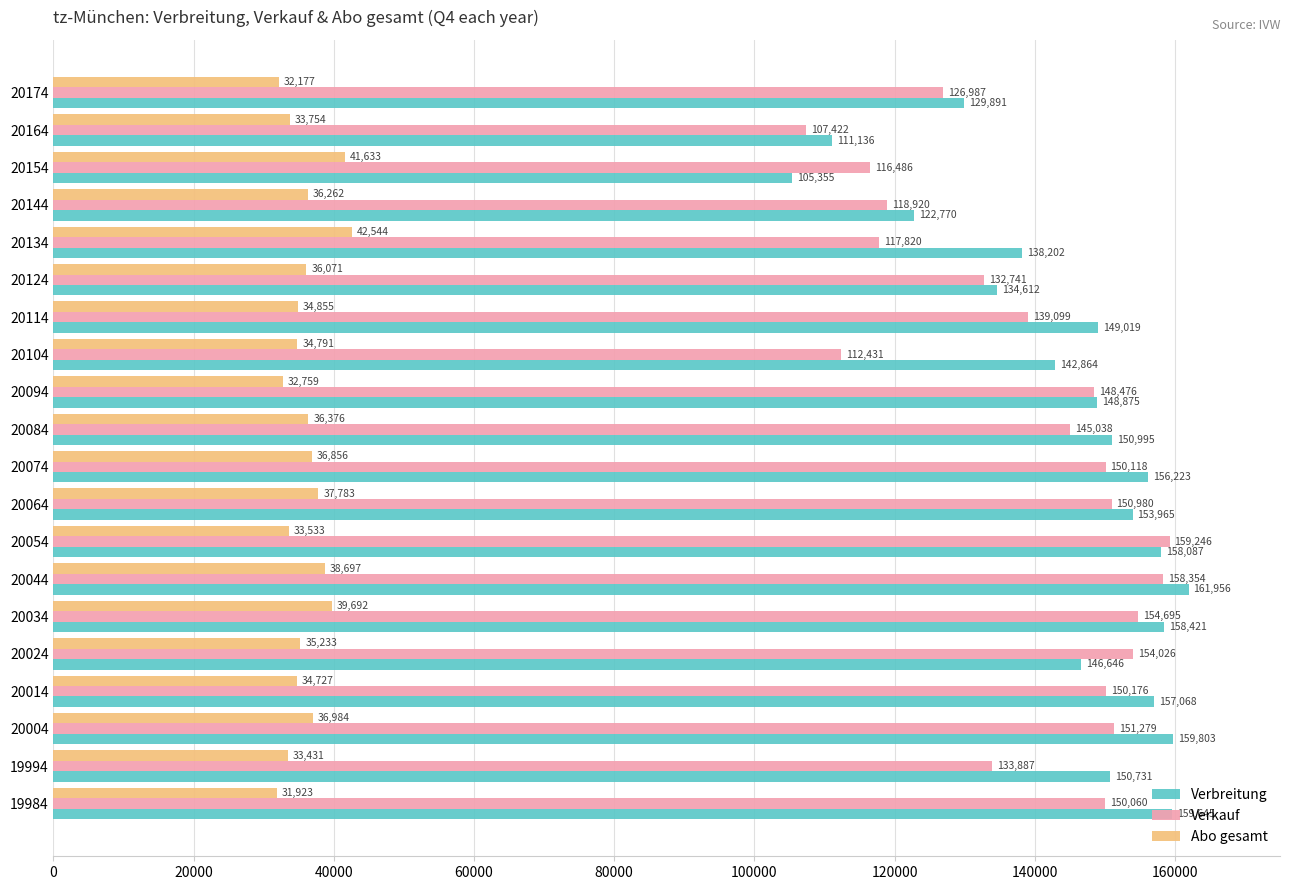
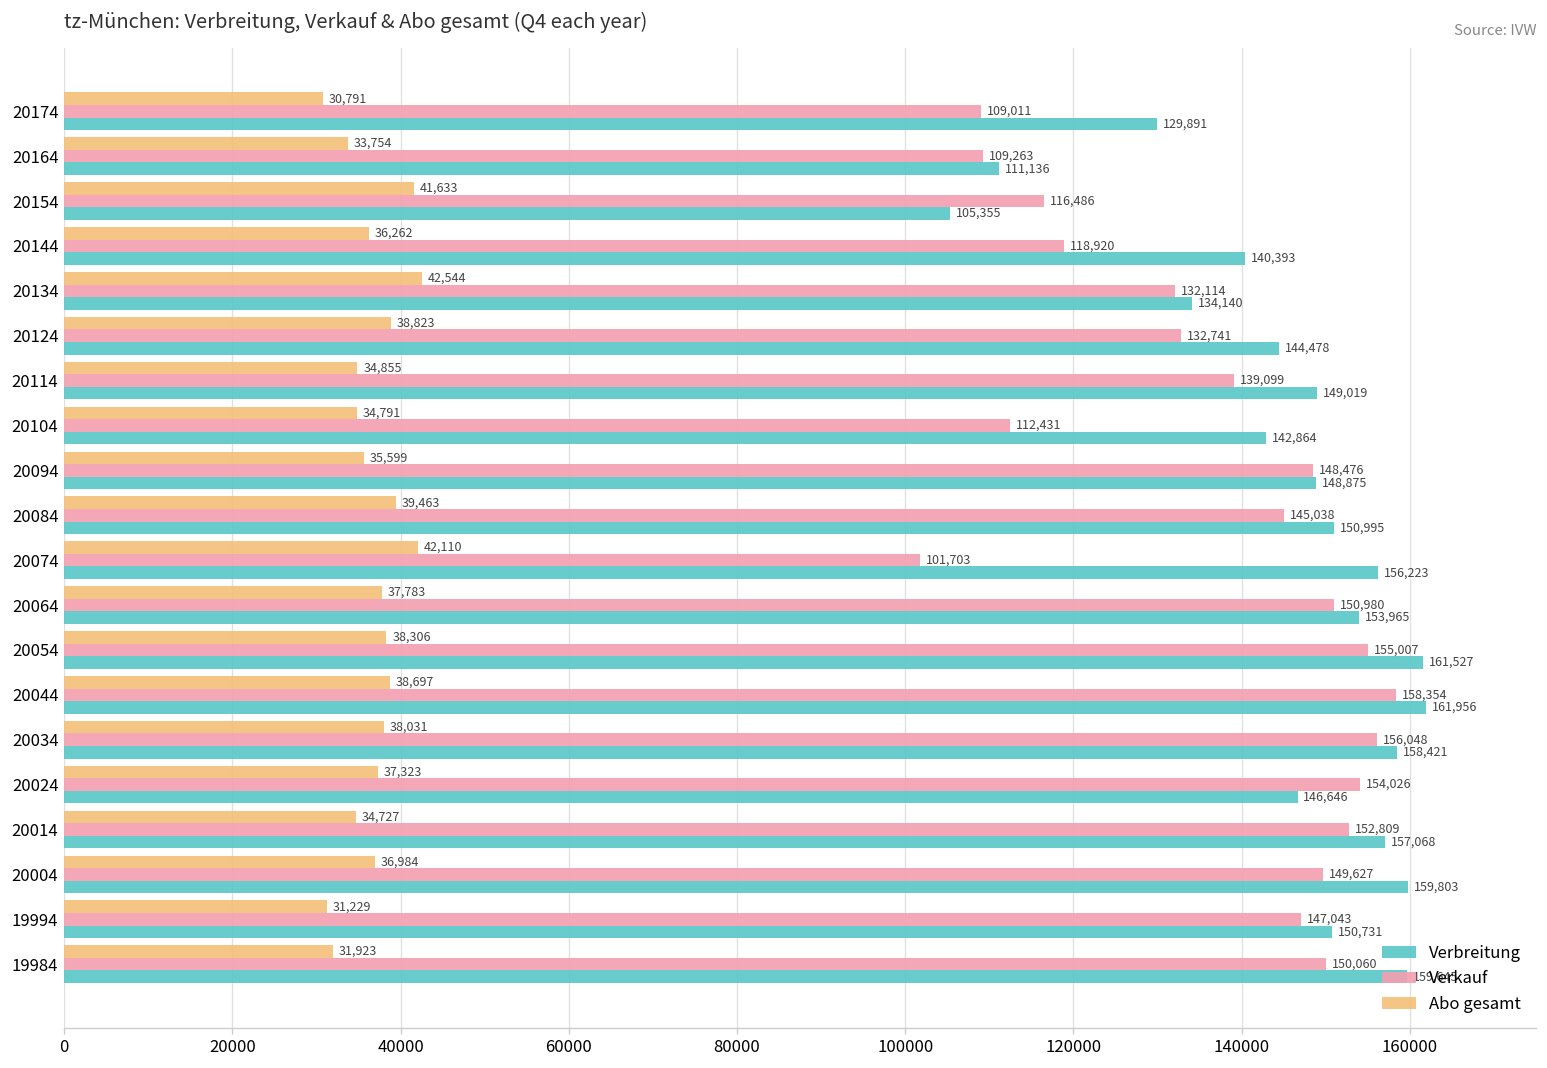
  {
    "Verbreitung": {
      "20174": "129,891",
      "20164": "111,136",
      "20154": "105,355",
-     "20144": "122,770",
-     "20134": "138,202",
-     "20124": "134,612",
+     "20144": "140,393",
+     "20134": "134,140",
+     "20124": "144,478",
      "20114": "149,019",
      "20104": "142,864",
      "20094": "148,875",
      "20084": "150,995",
      "20074": "156,223",
      "20064": "153,965",
-     "20054": "158,087",
+     "20054": "161,527",
      "20044": "161,956",
      "20034": "158,421",
      "20024": "146,646",
      "20014": "157,068",
      "20004": "159,803",
      "19994": "150,731",
      "19984": "159,645"
    },
    "Verkauf": {
-     "20174": "126,987",
-     "20164": "107,422",
+     "20174": "109,011",
+     "20164": "109,263",
      "20154": "116,486",
      "20144": "118,920",
-     "20134": "117,820",
+     "20134": "132,114",
      "20124": "132,741",
      "20114": "139,099",
      "20104": "112,431",
      "20094": "148,476",
      "20084": "145,038",
-     "20074": "150,118",
+     "20074": "101,703",
      "20064": "150,980",
-     "20054": "159,246",
+     "20054": "155,007",
      "20044": "158,354",
-     "20034": "154,695",
+     "20034": "156,048",
      "20024": "154,026",
-     "20014": "150,176",
-     "20004": "151,279",
-     "19994": "133,887",
+     "20014": "152,809",
+     "20004": "149,627",
+     "19994": "147,043",
      "19984": "150,060"
    },
    "Abo gesamt": {
-     "20174": "32,177",
+     "20174": "30,791",
      "20164": "33,754",
      "20154": "41,633",
      "20144": "36,262",
      "20134": "42,544",
-     "20124": "36,071",
+     "20124": "38,823",
      "20114": "34,855",
      "20104": "34,791",
-     "20094": "32,759",
-     "20084": "36,376",
-     "20074": "36,856",
+     "20094": "35,599",
+     "20084": "39,463",
+     "20074": "42,110",
      "20064": "37,783",
-     "20054": "33,533",
+     "20054": "38,306",
      "20044": "38,697",
-     "20034": "39,692",
-     "20024": "35,233",
+     "20034": "38,031",
+     "20024": "37,323",
      "20014": "34,727",
      "20004": "36,984",
-     "19994": "33,431",
+     "19994": "31,229",
      "19984": "31,923"
    }
  }
